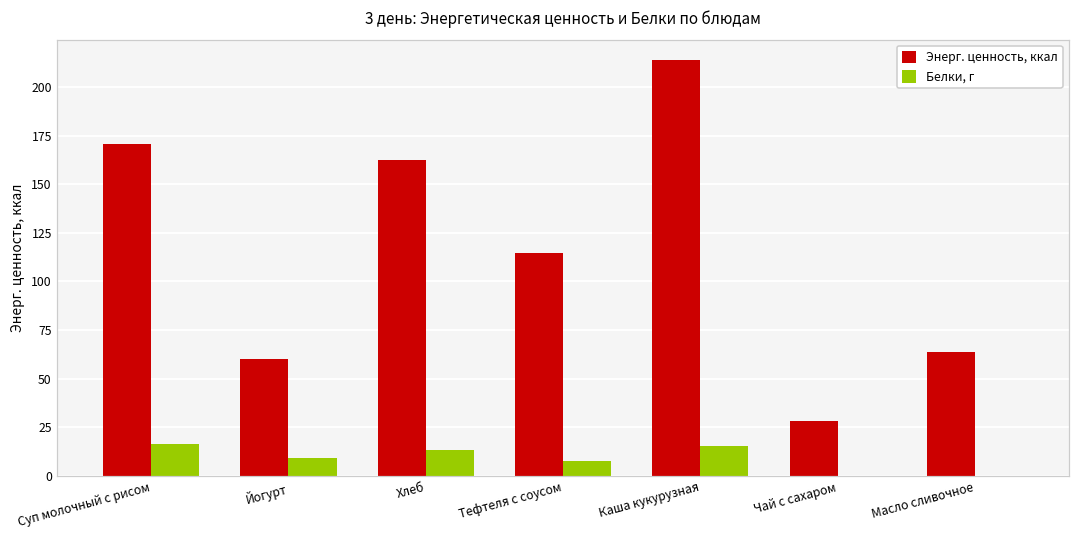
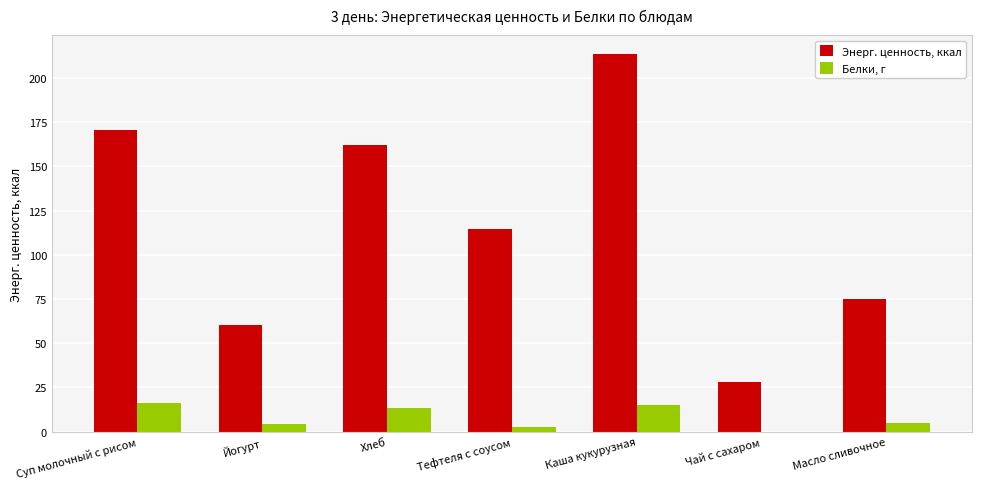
  {
    "Энерг. ценность, ккал": {
      "Суп молочный с рисом": 170,
      "Йогурт": 60,
      "Хлеб": 162,
      "Тефтеля с соусом": 114,
      "Каша кукурузная": 214,
      "Чай с сахаром": 28,
-     "Масло сливочное": 64
+     "Масло сливочное": 75
    },
    "Белки, г": {
      "Суп молочный с рисом": 16,
-     "Йогурт": 9,
+     "Йогурт": 4,
      "Хлеб": 13,
-     "Тефтеля с соусом": 8,
+     "Тефтеля с соусом": 3,
      "Каша кукурузная": 15,
      "Чай с сахаром": 0,
-     "Масло сливочное": 0
+     "Масло сливочное": 5
    }
  }
